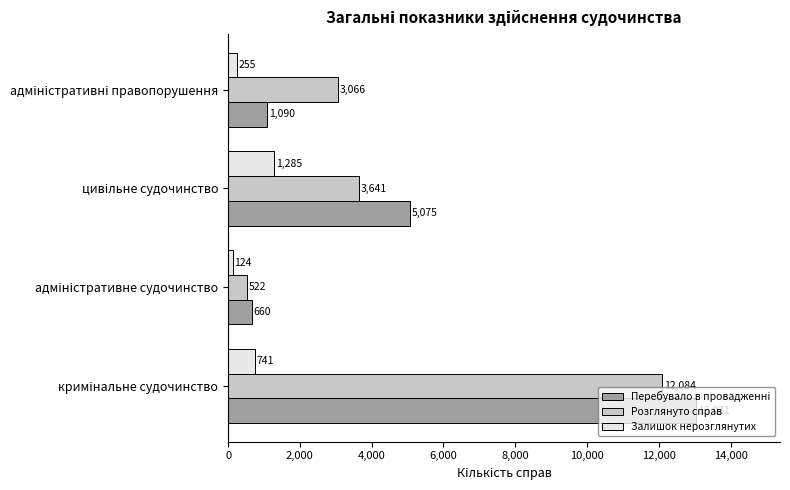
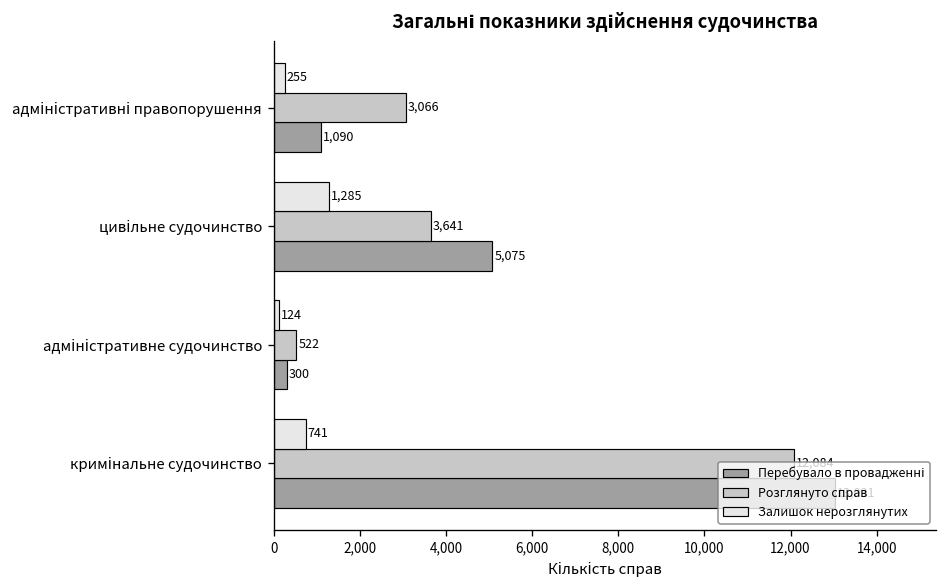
  {
    "Перебувало в провадженні": {
      "адміністративні правопорушення": "1,090",
      "цивільне судочинство": "5,075",
-     "адміністративне судочинство": "660"
+     "адміністративне судочинство": "300"
    }
  }
